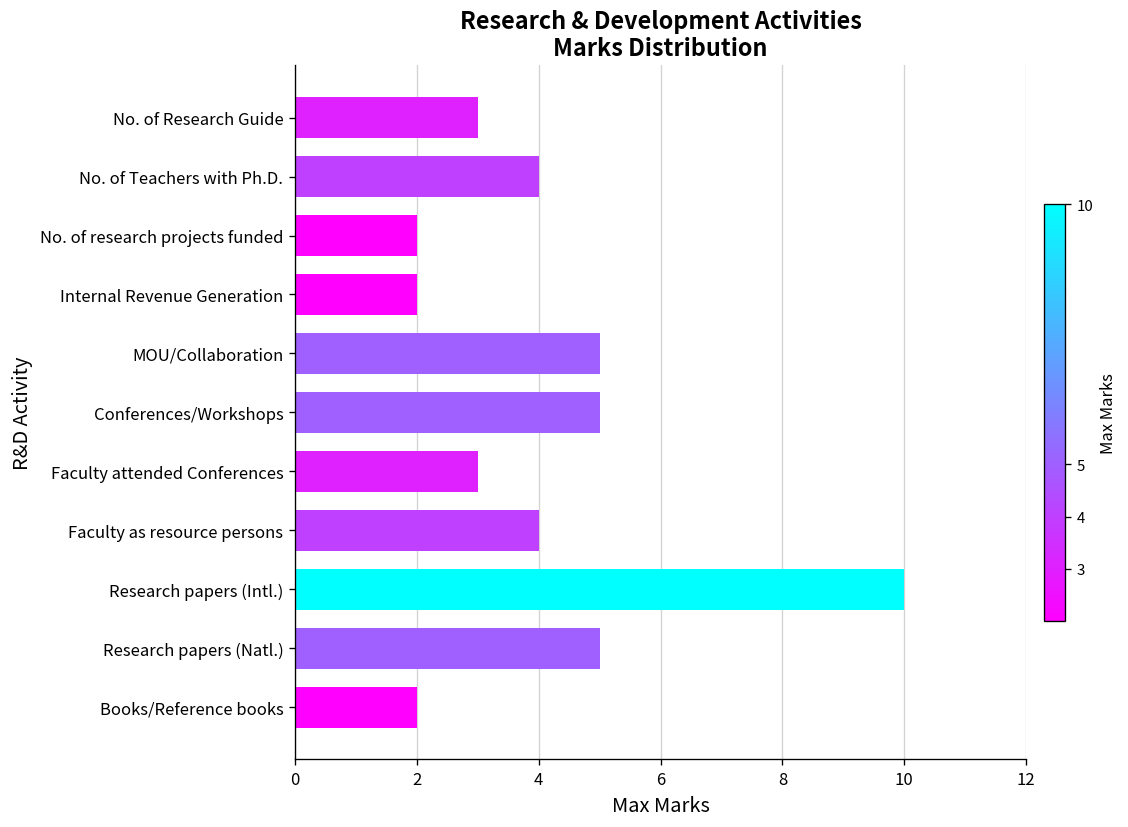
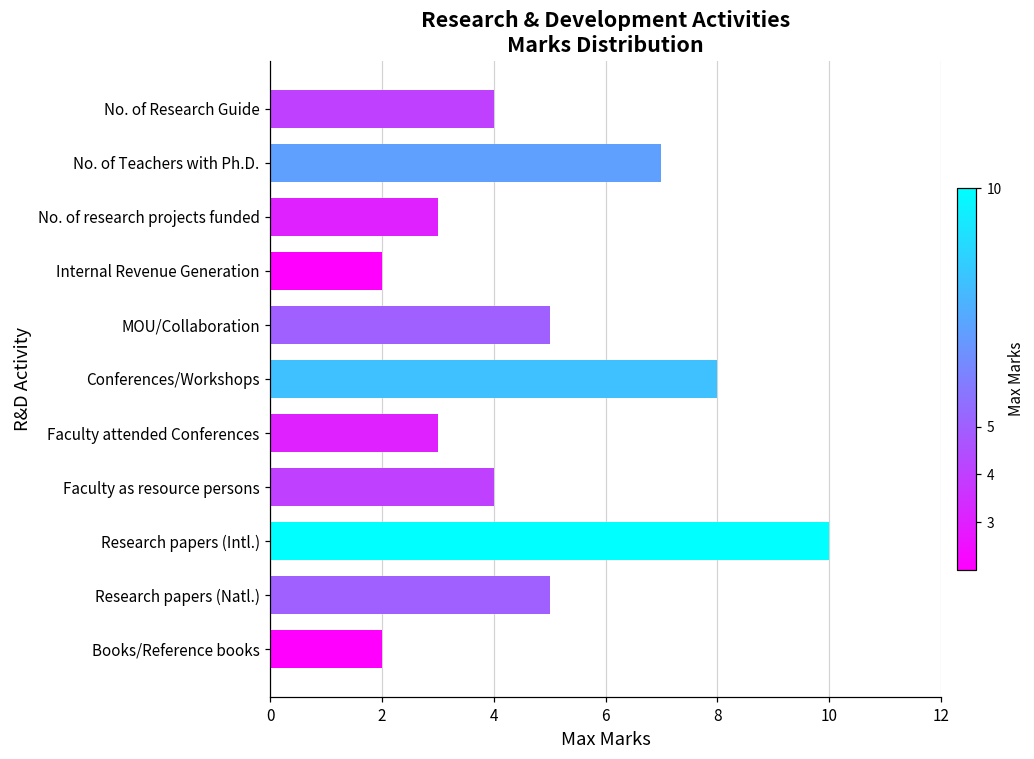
  {
-   "No. of Research Guide": 3,
-   "No. of Teachers with Ph.D.": 4,
-   "No. of research projects funded": 2,
+   "No. of Research Guide": 4,
+   "No. of Teachers with Ph.D.": 7,
+   "No. of research projects funded": 3,
    "Internal Revenue Generation": 2,
    "MOU/Collaboration": 5,
-   "Conferences/Workshops": 5,
+   "Conferences/Workshops": 8,
    "Faculty attended Conferences": 3,
    "Faculty as resource persons": 4,
    "Research papers (Intl.)": 10,
    "Research papers (Natl.)": 5,
    "Books/Reference books": 2
  }
